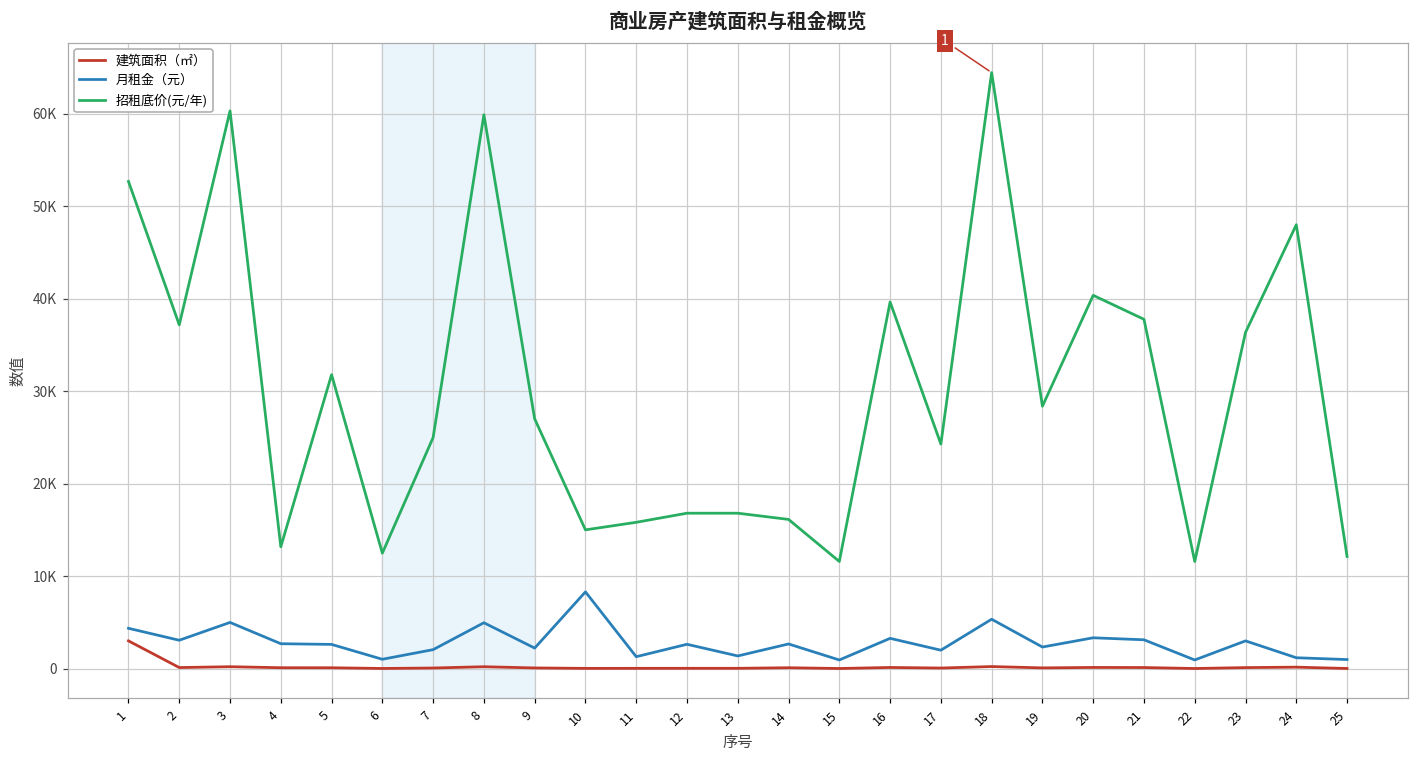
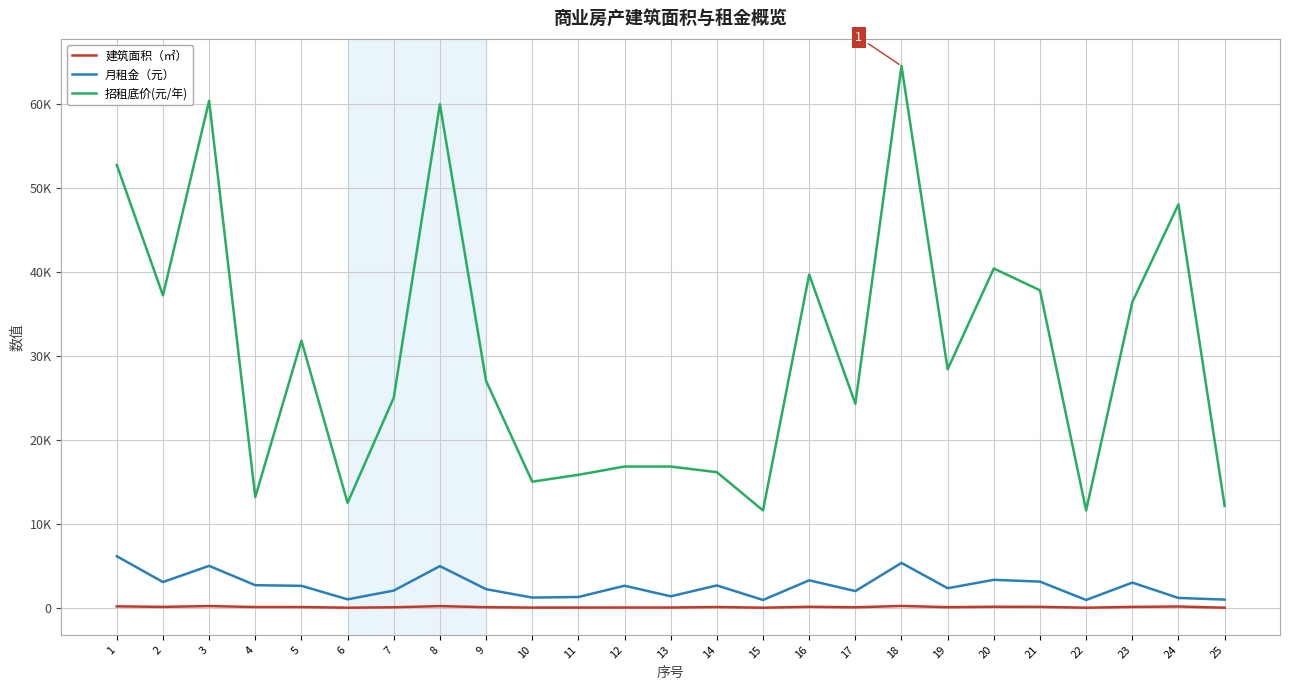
  {
    "建筑面积（㎡）": {
-     "1": 3000,
+     "1": 0,
      "2": 0,
      "3": 0,
      "4": 0,
      "5": 0,
      "6": 0,
      "7": 0,
      "8": 0,
      "9": 0,
      "10": 0,
      "11": 0,
      "12": 0,
      "13": 0,
      "14": 0,
      "15": 0,
      "16": 0,
      "17": 0,
      "18": 0,
      "19": 0,
      "20": 0,
      "21": 0,
      "22": 0,
      "23": 0,
      "24": 0,
      "25": 0
    },
    "月租金（元）": {
-     "1": 4000,
+     "1": 6000,
      "2": 3000,
      "3": 5000,
      "4": 3000,
      "5": 3000,
      "6": 1000,
      "7": 2000,
      "8": 5000,
      "9": 2000,
-     "10": 8000,
+     "10": 1000,
      "11": 1000,
      "12": 3000,
      "13": 1000,
      "14": 3000,
      "15": 1000,
      "16": 3000,
      "17": 2000,
      "18": 5000,
      "19": 2000,
      "20": 3000,
      "21": 3000,
      "22": 1000,
      "23": 3000,
      "24": 1000,
      "25": 1000
    },
    "招租底价(元/年)": {
      "1": 53000,
      "2": 37000,
      "3": 60000,
      "4": 13000,
      "5": 32000,
      "6": 13000,
      "7": 25000,
      "8": 60000,
      "9": 27000,
      "10": 15000,
      "11": 16000,
      "12": 17000,
      "13": 17000,
      "14": 16000,
      "15": 12000,
      "16": 40000,
      "17": 24000,
      "18": 64000,
      "19": 28000,
      "20": 40000,
      "21": 38000,
      "22": 12000,
      "23": 36000,
      "24": 48000,
      "25": 12000
    }
  }
